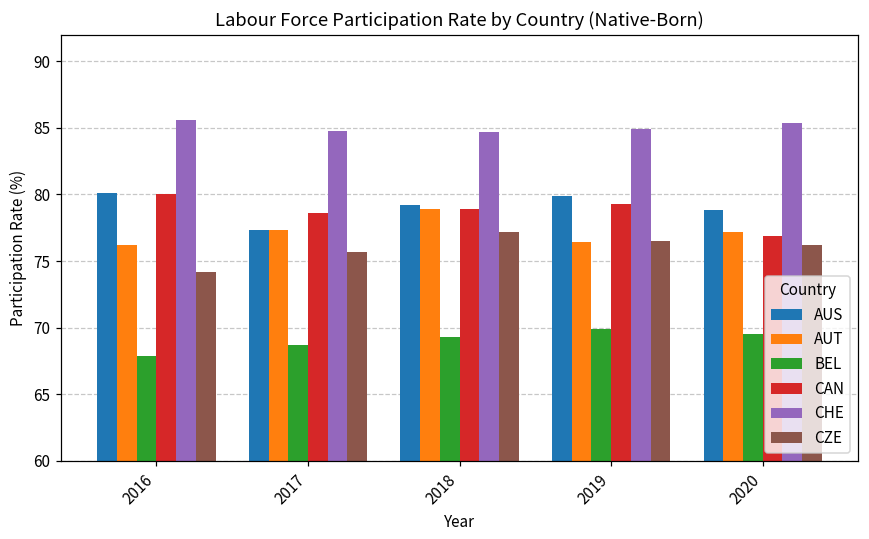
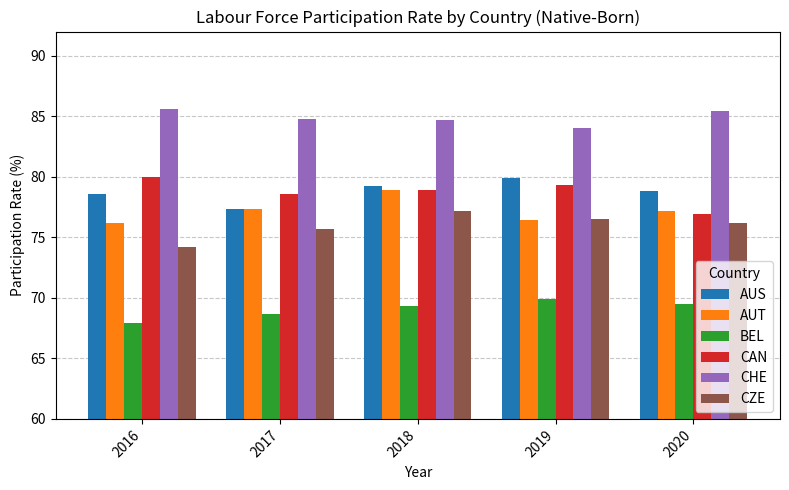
  {
    "AUS": {
-     "2016": 80.1,
+     "2016": 78.6,
      "2017": 77.3,
      "2018": 79.2,
      "2019": 79.9,
      "2020": 78.8
    },
    "AUT": {
      "2016": 76.2,
      "2017": 77.3,
      "2018": 78.9,
      "2019": 76.4,
      "2020": 77.2
    },
    "BEL": {
      "2016": 67.9,
      "2017": 68.7,
      "2018": 69.3,
      "2019": 69.9,
      "2020": 69.5
    },
    "CAN": {
      "2016": 80.0,
      "2017": 78.6,
      "2018": 78.9,
      "2019": 79.3,
      "2020": 76.9
    },
    "CHE": {
      "2016": 85.6,
      "2017": 84.8,
      "2018": 84.7,
-     "2019": 84.9,
+     "2019": 84.0,
      "2020": 85.4
    },
    "CZE": {
      "2016": 74.2,
      "2017": 75.7,
      "2018": 77.2,
      "2019": 76.5,
      "2020": 76.2
    }
  }
